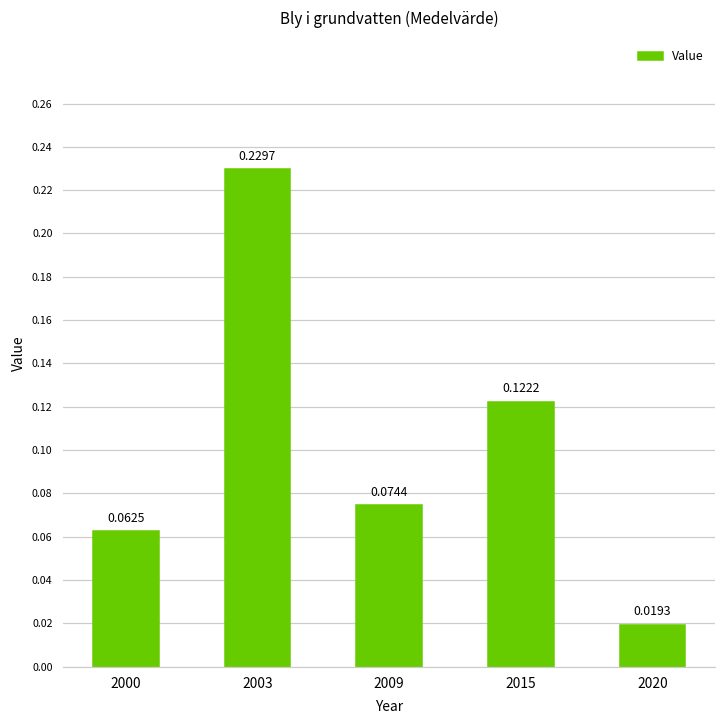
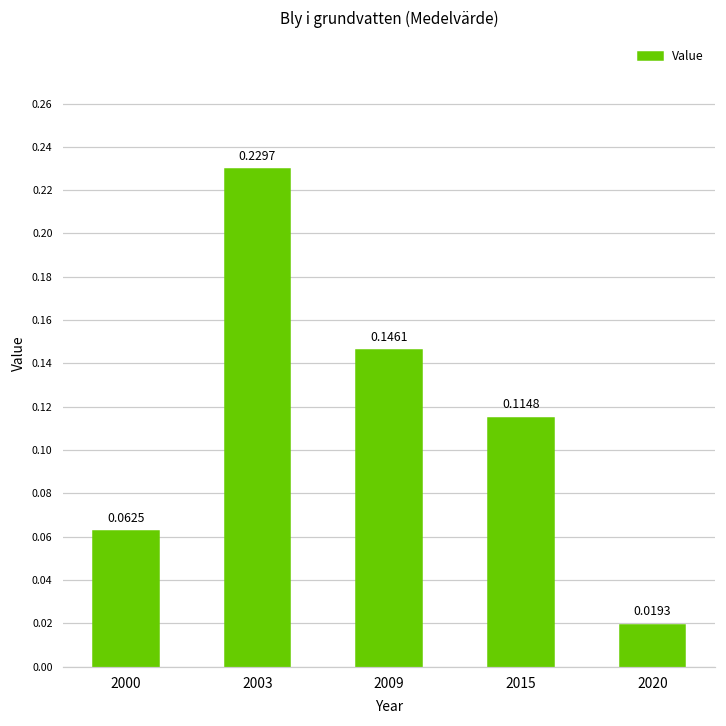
  {
    "2000": 0.0625,
    "2003": 0.2297,
-   "2009": 0.0744,
-   "2015": 0.1222,
+   "2009": 0.1461,
+   "2015": 0.1148,
    "2020": 0.0193
  }
